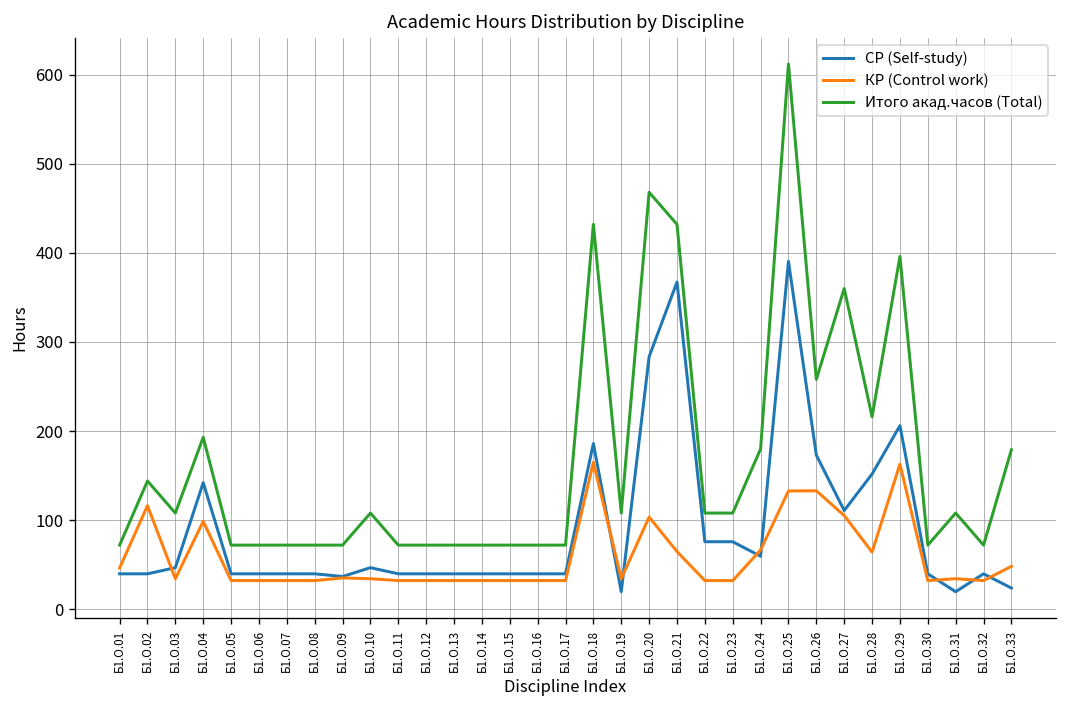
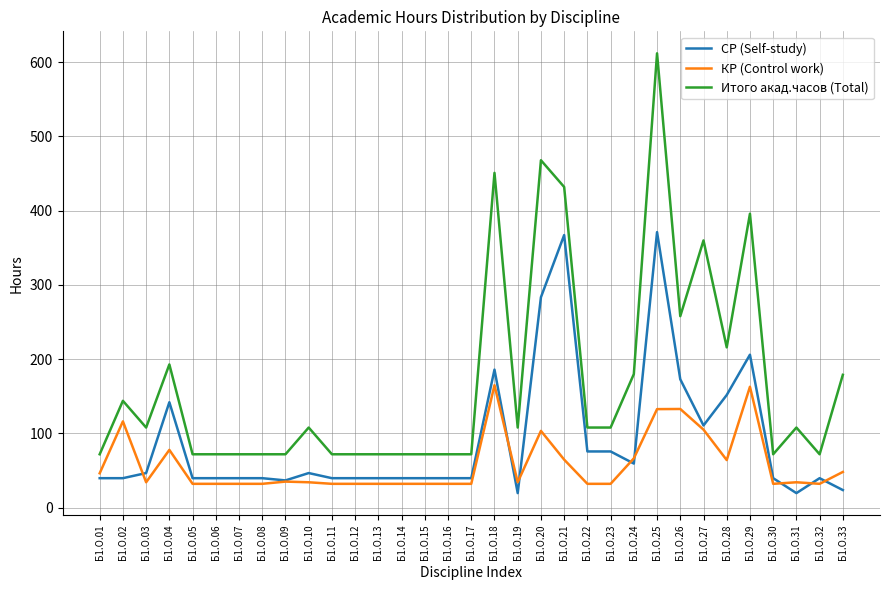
  {
    "СР (Self-study)": {
      "Б1.О.01": 40,
      "Б1.О.02": 40,
      "Б1.О.03": 50,
      "Б1.О.04": 140,
      "Б1.О.05": 40,
      "Б1.О.06": 40,
      "Б1.О.07": 40,
      "Б1.О.08": 40,
      "Б1.О.10": 50,
      "Б1.О.11": 40,
      "Б1.О.12": 40,
      "Б1.О.13": 40,
      "Б1.О.14": 40,
      "Б1.О.15": 40,
      "Б1.О.16": 40,
      "Б1.О.17": 40,
      "Б1.О.18": 190,
      "Б1.О.19": 20,
      "Б1.О.20": 280,
      "Б1.О.21": 370,
      "Б1.О.22": 80,
      "Б1.О.23": 80,
      "Б1.О.24": 60,
-     "Б1.О.25": 390,
+     "Б1.О.25": 370,
      "Б1.О.26": 170,
      "Б1.О.27": 110,
      "Б1.О.28": 150,
      "Б1.О.29": 210,
      "Б1.О.30": 40,
      "Б1.О.31": 20,
      "Б1.О.32": 40,
      "Б1.О.33": 20
    },
    "КР (Control work)": {
      "Б1.О.01": 50,
      "Б1.О.02": 120,
      "Б1.О.03": 30,
-     "Б1.О.04": 100,
+     "Б1.О.04": 80,
      "Б1.О.05": 30,
      "Б1.О.06": 30,
      "Б1.О.07": 30,
      "Б1.О.08": 30,
      "Б1.О.10": 30,
      "Б1.О.11": 30,
      "Б1.О.12": 30,
      "Б1.О.13": 30,
      "Б1.О.14": 30,
      "Б1.О.15": 30,
      "Б1.О.16": 30,
      "Б1.О.17": 30,
      "Б1.О.18": 170,
      "Б1.О.19": 30,
      "Б1.О.20": 100,
      "Б1.О.21": 60,
      "Б1.О.22": 30,
      "Б1.О.23": 30,
      "Б1.О.24": 70,
      "Б1.О.25": 130,
      "Б1.О.26": 130,
      "Б1.О.27": 110,
      "Б1.О.28": 60,
      "Б1.О.29": 160,
      "Б1.О.30": 30,
      "Б1.О.31": 30,
      "Б1.О.32": 30,
      "Б1.О.33": 50
    },
    "Итого акад.часов (Total)": {
      "Б1.О.01": 70,
      "Б1.О.02": 140,
      "Б1.О.03": 110,
      "Б1.О.04": 190,
      "Б1.О.05": 70,
      "Б1.О.06": 70,
      "Б1.О.07": 70,
      "Б1.О.08": 70,
      "Б1.О.09": 70,
      "Б1.О.10": 110,
      "Б1.О.11": 70,
      "Б1.О.12": 70,
      "Б1.О.13": 70,
      "Б1.О.14": 70,
      "Б1.О.15": 70,
      "Б1.О.16": 70,
      "Б1.О.17": 70,
-     "Б1.О.18": 430,
+     "Б1.О.18": 450,
      "Б1.О.19": 110,
      "Б1.О.20": 470,
      "Б1.О.21": 430,
      "Б1.О.22": 110,
      "Б1.О.23": 110,
      "Б1.О.24": 180,
      "Б1.О.25": 610,
      "Б1.О.26": 260,
      "Б1.О.27": 360,
      "Б1.О.28": 220,
      "Б1.О.29": 400,
      "Б1.О.30": 70,
      "Б1.О.31": 110,
      "Б1.О.32": 70,
      "Б1.О.33": 180
    }
  }
